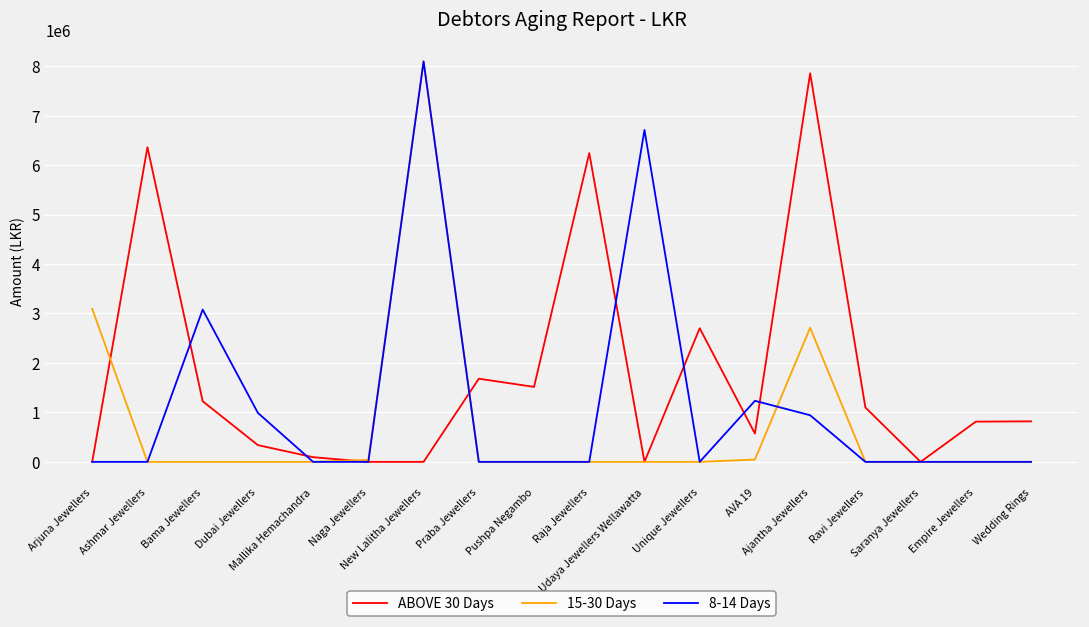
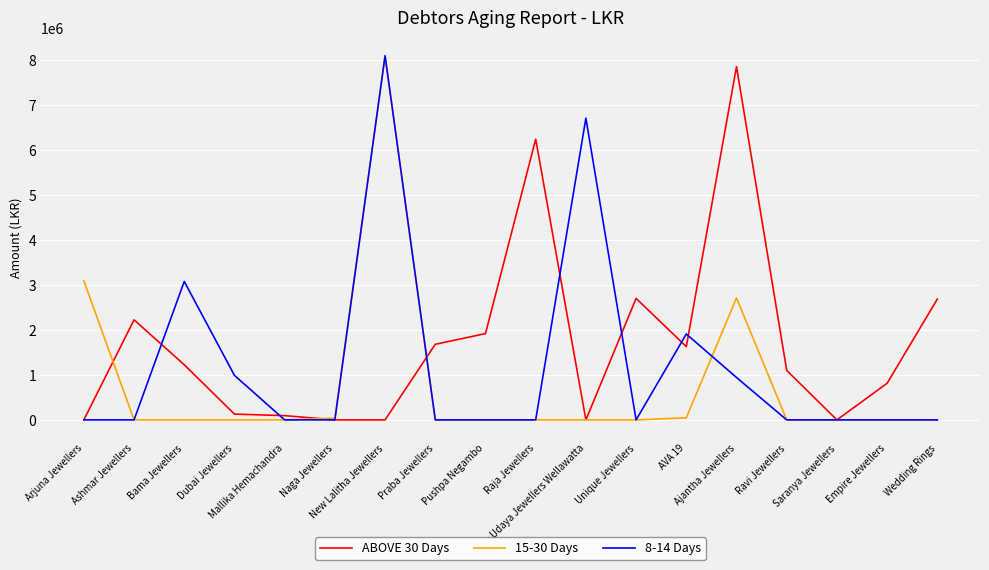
  {
    "ABOVE 30 Days": {
-     "Ashmar Jewellers": 6400000,
+     "Ashmar Jewellers": 2200000,
      "Bama Jewellers": 1200000,
-     "Dubai Jewellers": 300000,
+     "Dubai Jewellers": 100000,
      "Mallika Hemachandra": 100000,
      "New Lalitha Jewellers": 0,
      "Praba Jewellers": 1700000,
-     "Pushpa Negambo": 1500000,
+     "Pushpa Negambo": 1900000,
      "Raja Jewellers": 6200000,
      "Unique Jewellers": 2700000,
-     "AVA 19": 600000,
+     "AVA 19": 1600000,
      "Ajantha Jewellers": 7900000,
      "Ravi Jewellers": 1100000,
      "Empire Jewellers": 800000,
-     "Wedding Rings": 800000
+     "Wedding Rings": 2700000
    },
    "15-30 Days": {
      "Arjuna Jewellers": 3100000,
      "Bama Jewellers": 0,
      "Dubai Jewellers": 0,
      "AVA 19": 0,
      "Ajantha Jewellers": 2700000
    },
    "8-14 Days": {
      "Bama Jewellers": 3100000,
      "Dubai Jewellers": 1000000,
      "Udaya Jewellers Wellawatta": 6700000,
-     "AVA 19": 1200000,
+     "AVA 19": 1900000,
      "Ajantha Jewellers": 900000
    }
  }
